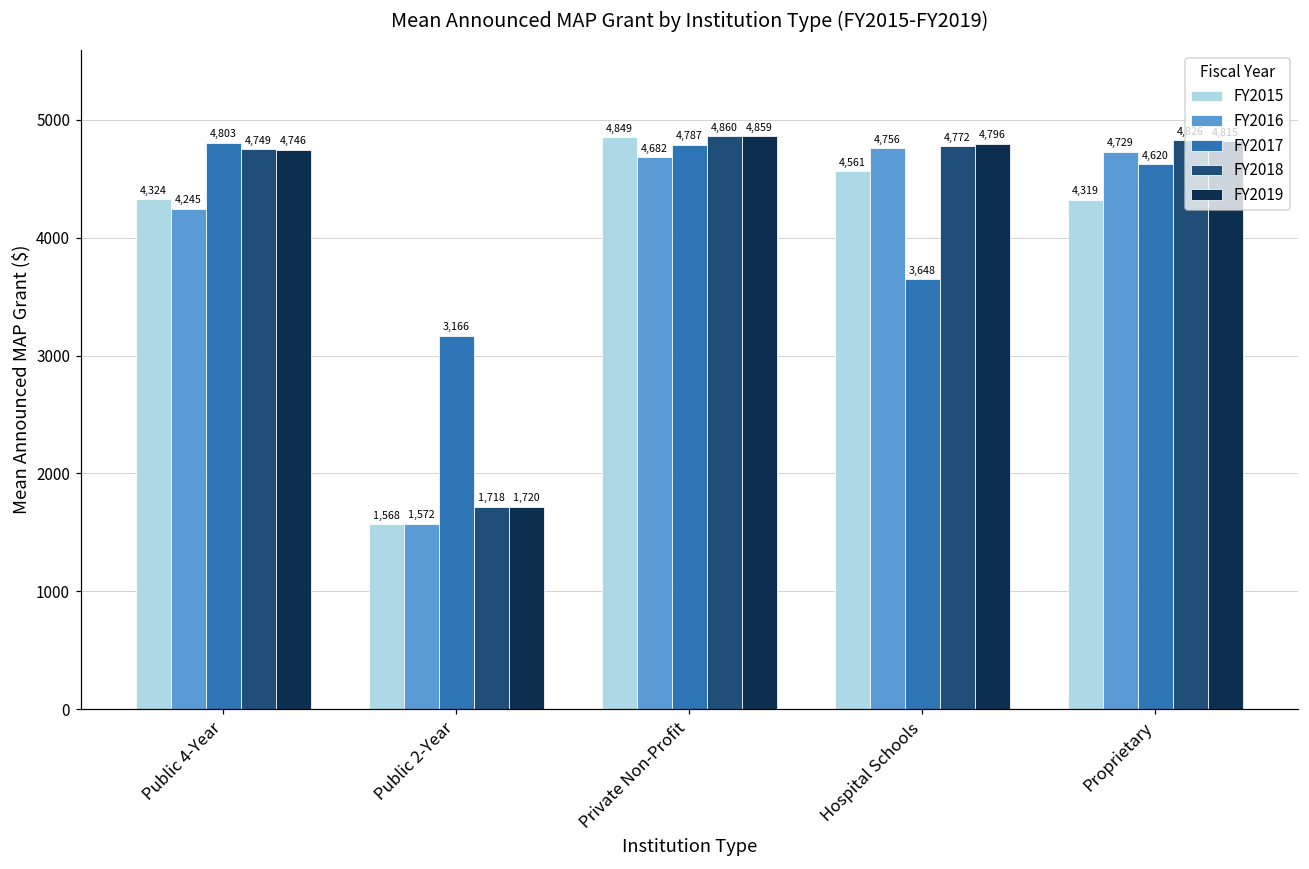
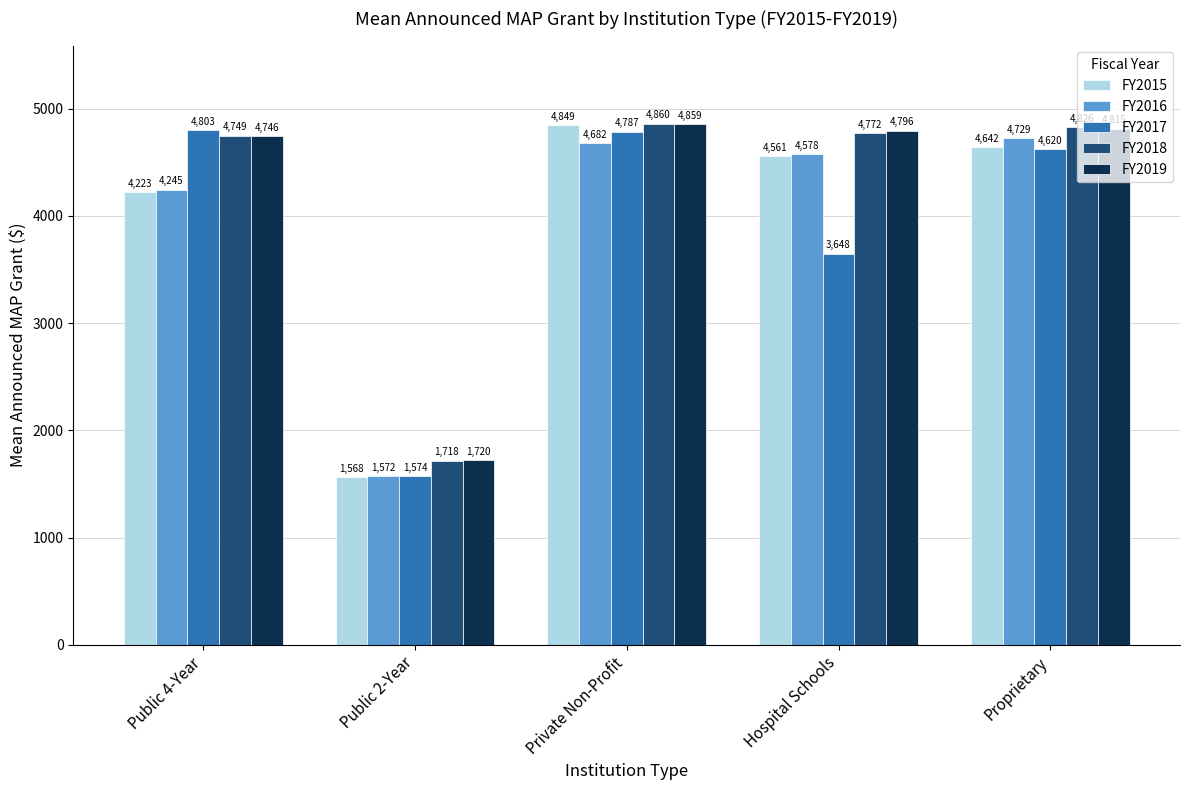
  {
    "FY2015": {
-     "Public 4-Year": "4,324",
+     "Public 4-Year": "4,223",
      "Public 2-Year": "1,568",
      "Private Non-Profit": "4,849",
      "Hospital Schools": "4,561",
-     "Proprietary": "4,319"
+     "Proprietary": "4,642"
    },
    "FY2016": {
      "Public 4-Year": "4,245",
      "Public 2-Year": "1,572",
      "Private Non-Profit": "4,682",
-     "Hospital Schools": "4,756",
+     "Hospital Schools": "4,578",
      "Proprietary": "4,729"
    },
    "FY2017": {
      "Public 4-Year": "4,803",
-     "Public 2-Year": "3,166",
+     "Public 2-Year": "1,574",
      "Private Non-Profit": "4,787",
      "Hospital Schools": "3,648",
      "Proprietary": "4,620"
    }
  }
